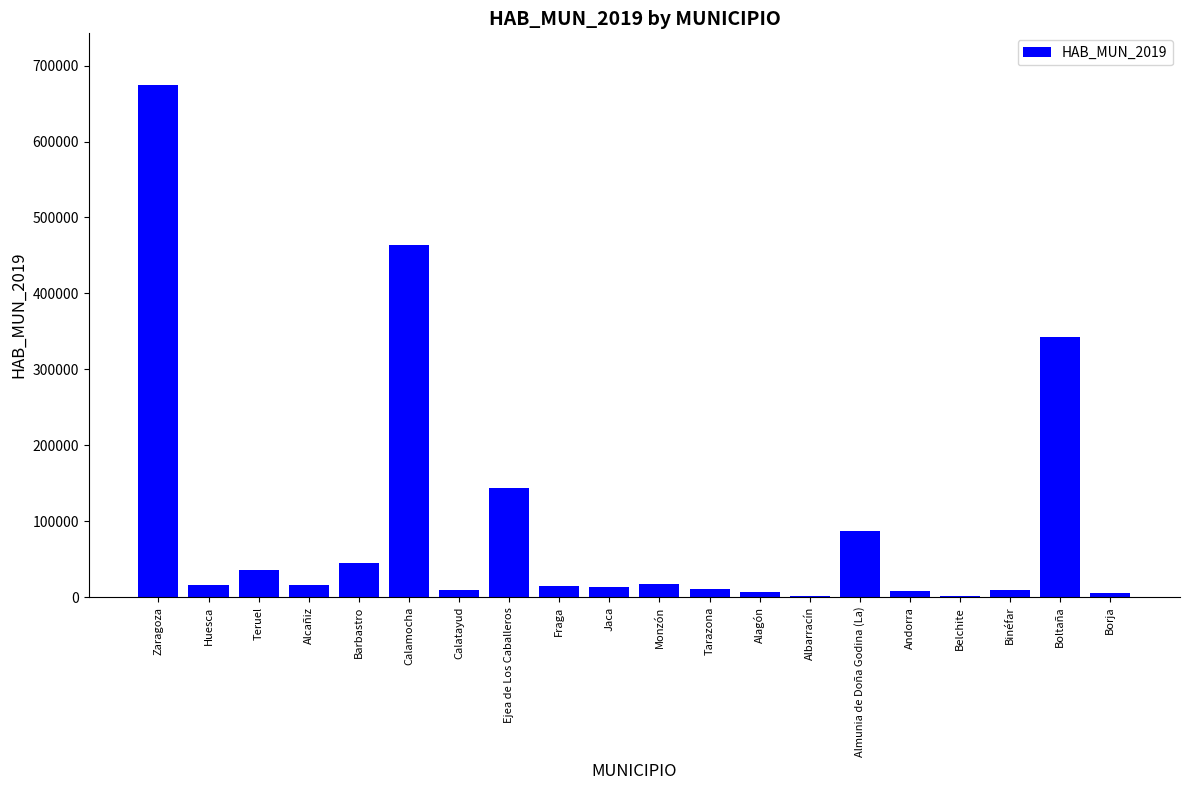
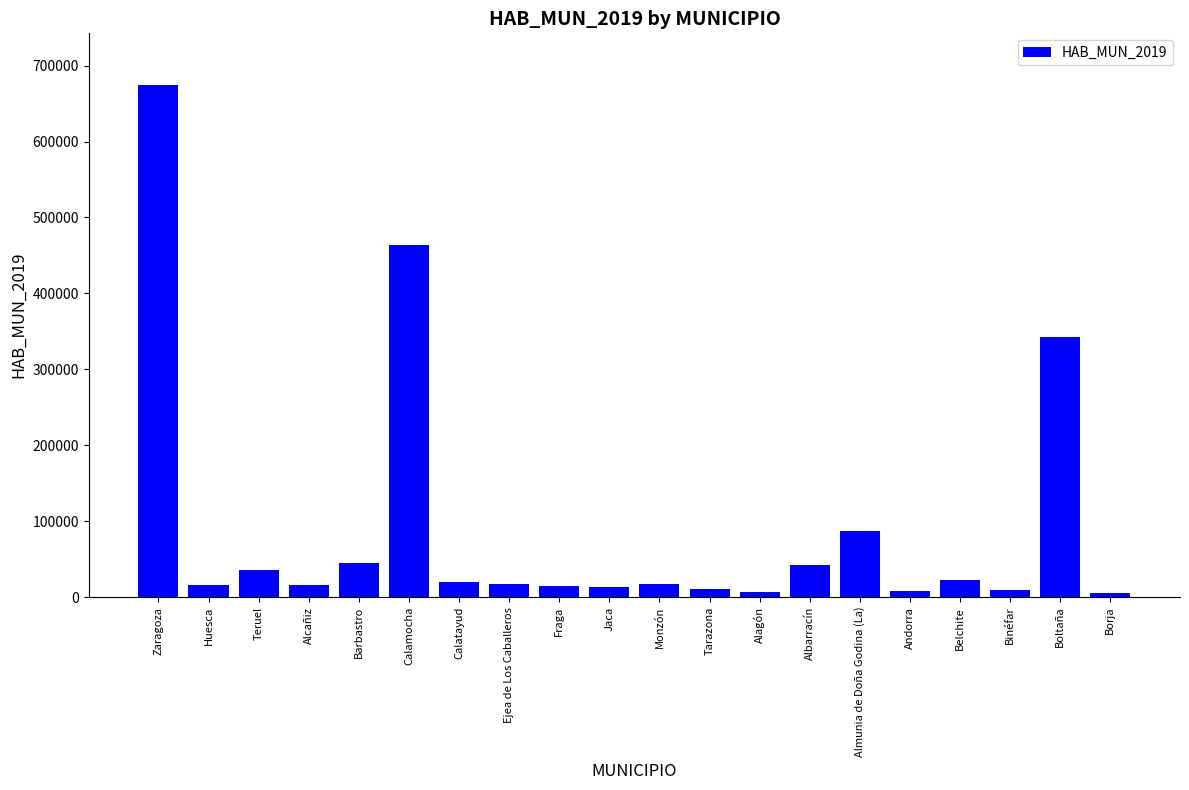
  {
    "Zaragoza": 670000,
    "Huesca": 20000,
    "Teruel": 40000,
    "Alcañiz": 20000,
    "Barbastro": 50000,
    "Calamocha": 460000,
-   "Calatayud": 10000,
-   "Ejea de Los Caballeros": 140000,
+   "Calatayud": 20000,
+   "Ejea de Los Caballeros": 20000,
    "Fraga": 20000,
    "Jaca": 10000,
    "Monzón": 20000,
    "Tarazona": 10000,
    "Alagón": 10000,
-   "Albarracín": 0,
+   "Albarracín": 40000,
    "Almunia de Doña Godina (La)": 90000,
    "Andorra": 10000,
-   "Belchite": 0,
+   "Belchite": 20000,
    "Binéfar": 10000,
    "Boltaña": 340000,
    "Borja": 0
  }
